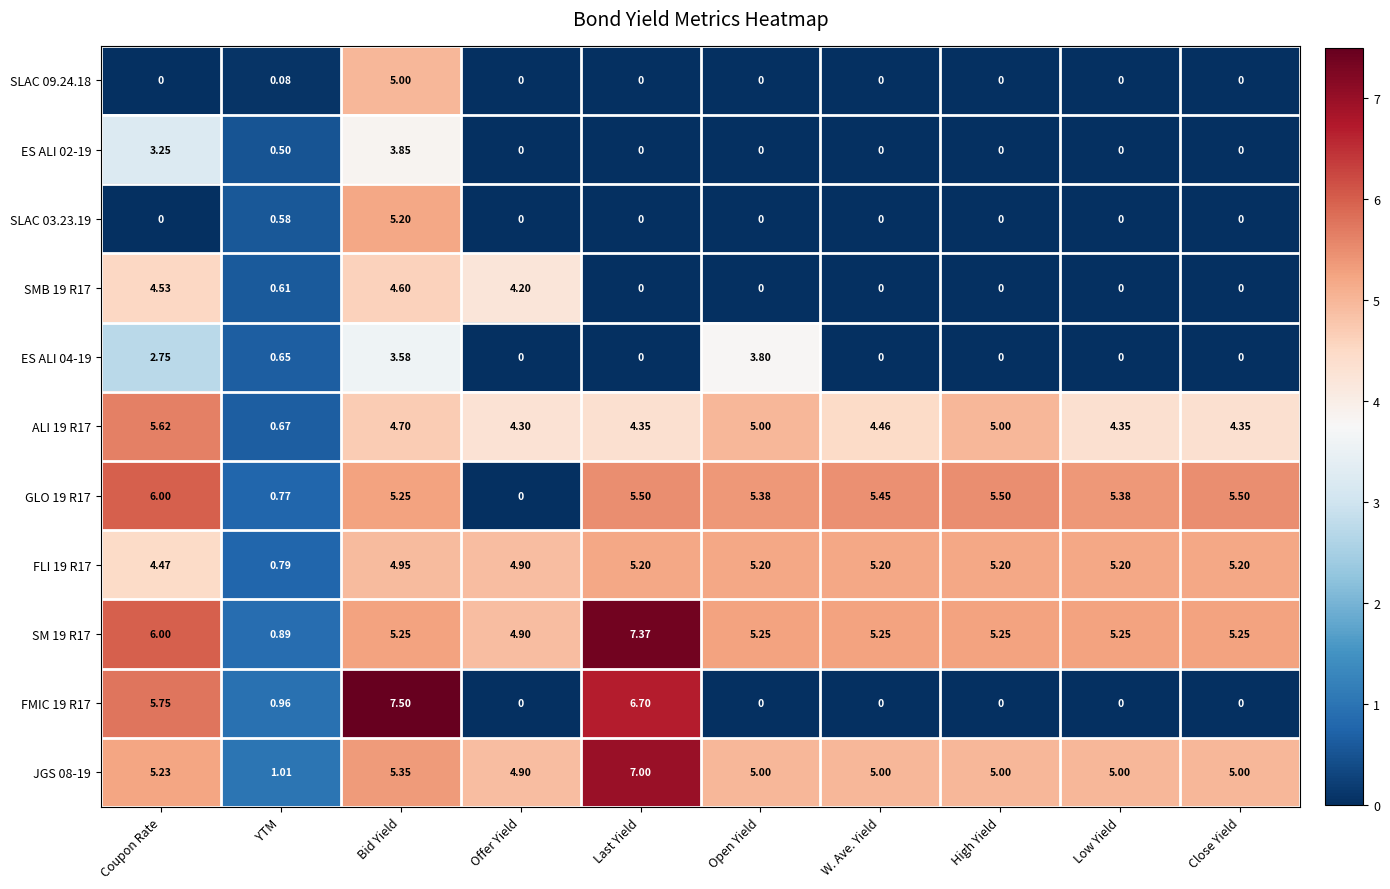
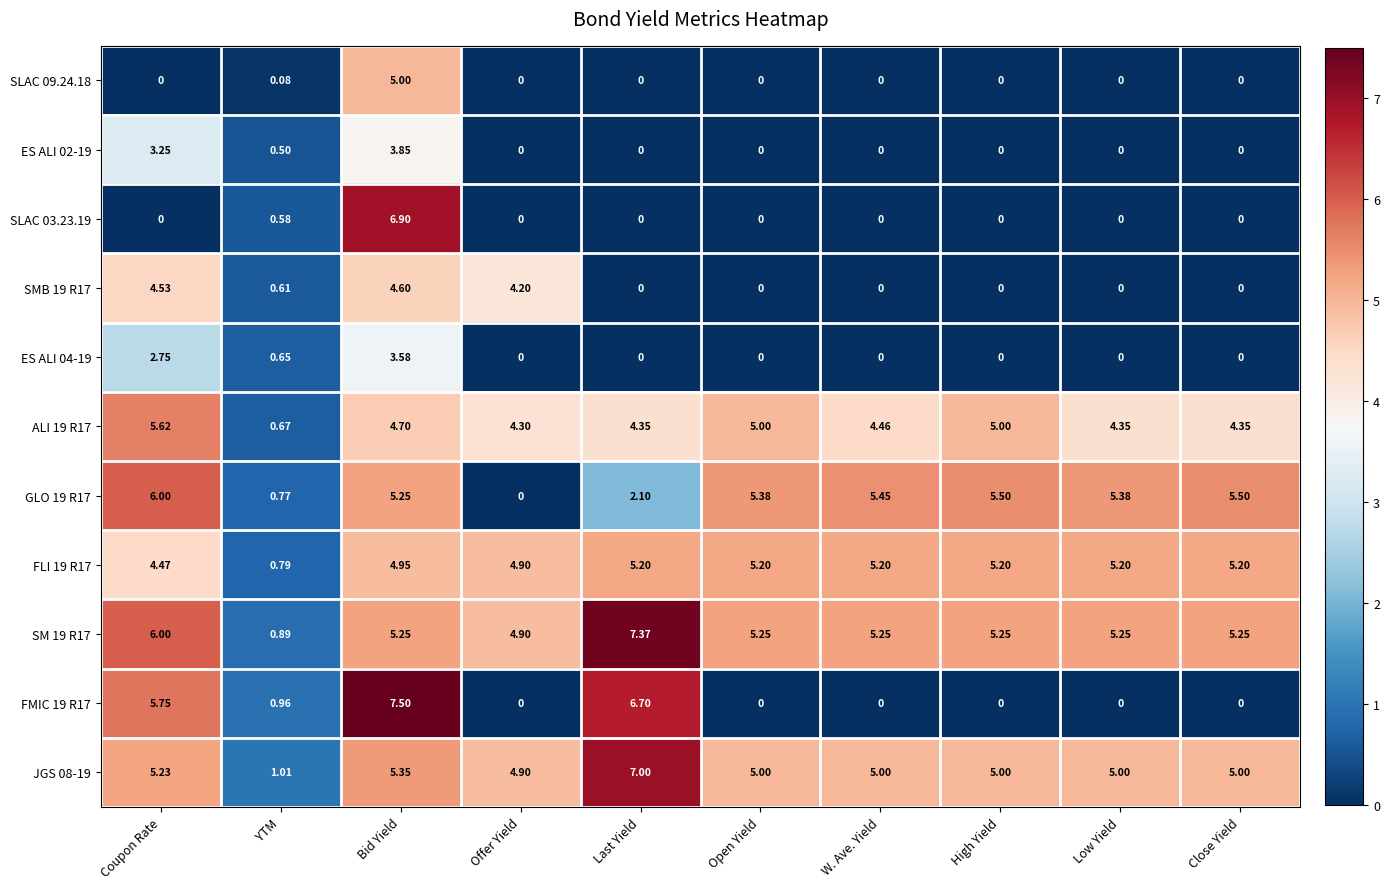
  {
    "SLAC 09.24.18": {
      "Coupon Rate": 0,
      "YTM": 0.08,
      "Bid Yield": 5.00,
      "Offer Yield": 0,
      "Last Yield": 0,
      "Open Yield": 0,
      "W. Ave. Yield": 0,
      "High Yield": 0,
      "Low Yield": 0,
      "Close Yield": 0
    },
    "ES ALI 02-19": {
      "Coupon Rate": 3.25,
      "YTM": 0.50,
      "Bid Yield": 3.85,
      "Offer Yield": 0,
      "Last Yield": 0,
      "Open Yield": 0,
      "W. Ave. Yield": 0,
      "High Yield": 0,
      "Low Yield": 0,
      "Close Yield": 0
    },
    "SLAC 03.23.19": {
      "Coupon Rate": 0,
      "YTM": 0.58,
-     "Bid Yield": 5.20,
+     "Bid Yield": 6.90,
      "Offer Yield": 0,
      "Last Yield": 0,
      "Open Yield": 0,
      "W. Ave. Yield": 0,
      "High Yield": 0,
      "Low Yield": 0,
      "Close Yield": 0
    },
    "SMB 19 R17": {
      "Coupon Rate": 4.53,
      "YTM": 0.61,
      "Bid Yield": 4.60,
      "Offer Yield": 4.20,
      "Last Yield": 0,
      "Open Yield": 0,
      "W. Ave. Yield": 0,
      "High Yield": 0,
      "Low Yield": 0,
      "Close Yield": 0
    },
    "ES ALI 04-19": {
      "Coupon Rate": 2.75,
      "YTM": 0.65,
      "Bid Yield": 3.58,
      "Offer Yield": 0,
      "Last Yield": 0,
-     "Open Yield": 3.80,
+     "Open Yield": 0,
      "W. Ave. Yield": 0,
      "High Yield": 0,
      "Low Yield": 0,
      "Close Yield": 0
    },
    "ALI 19 R17": {
      "Coupon Rate": 5.62,
      "YTM": 0.67,
      "Bid Yield": 4.70,
      "Offer Yield": 4.30,
      "Last Yield": 4.35,
      "Open Yield": 5.00,
      "W. Ave. Yield": 4.46,
      "High Yield": 5.00,
      "Low Yield": 4.35,
      "Close Yield": 4.35
    },
    "GLO 19 R17": {
      "Coupon Rate": 6.00,
      "YTM": 0.77,
      "Bid Yield": 5.25,
      "Offer Yield": 0,
-     "Last Yield": 5.50,
+     "Last Yield": 2.10,
      "Open Yield": 5.38,
      "W. Ave. Yield": 5.45,
      "High Yield": 5.50,
      "Low Yield": 5.38,
      "Close Yield": 5.50
    },
    "FLI 19 R17": {
      "Coupon Rate": 4.47,
      "YTM": 0.79,
      "Bid Yield": 4.95,
      "Offer Yield": 4.90,
      "Last Yield": 5.20,
      "Open Yield": 5.20,
      "W. Ave. Yield": 5.20,
      "High Yield": 5.20,
      "Low Yield": 5.20,
      "Close Yield": 5.20
    },
    "SM 19 R17": {
      "Coupon Rate": 6.00,
      "YTM": 0.89,
      "Bid Yield": 5.25,
      "Offer Yield": 4.90,
      "Last Yield": 7.37,
      "Open Yield": 5.25,
      "W. Ave. Yield": 5.25,
      "High Yield": 5.25,
      "Low Yield": 5.25,
      "Close Yield": 5.25
    },
    "FMIC 19 R17": {
      "Coupon Rate": 5.75,
      "YTM": 0.96,
      "Bid Yield": 7.50,
      "Offer Yield": 0,
      "Last Yield": 6.70,
      "Open Yield": 0,
      "W. Ave. Yield": 0,
      "High Yield": 0,
      "Low Yield": 0,
      "Close Yield": 0
    },
    "JGS 08-19": {
      "Coupon Rate": 5.23,
      "YTM": 1.01,
      "Bid Yield": 5.35,
      "Offer Yield": 4.90,
      "Last Yield": 7.00,
      "Open Yield": 5.00,
      "W. Ave. Yield": 5.00,
      "High Yield": 5.00,
      "Low Yield": 5.00,
      "Close Yield": 5.00
    }
  }
